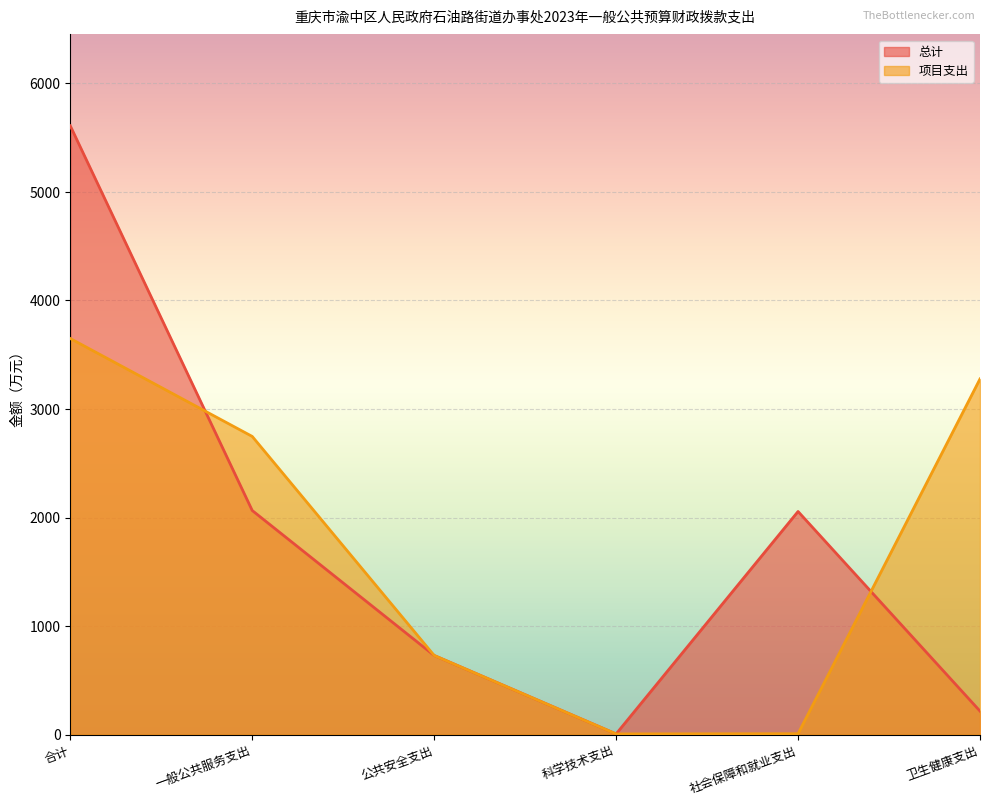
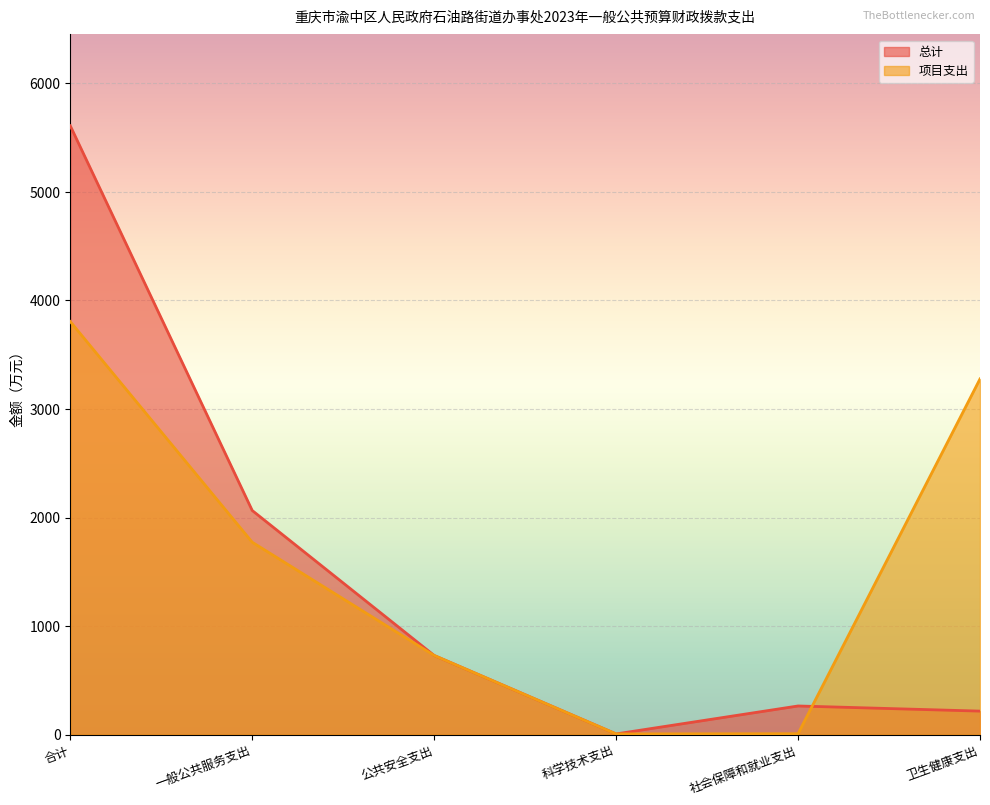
  {
    "总计": {
      "合计": 5610,
      "一般公共服务支出": 2060,
-     "社会保障和就业支出": 2060,
+     "社会保障和就业支出": 260,
      "卫生健康支出": 220
    },
    "项目支出": {
-     "合计": 3650,
-     "一般公共服务支出": 2750,
+     "合计": 3810,
+     "一般公共服务支出": 1770,
      "社会保障和就业支出": 10,
      "卫生健康支出": 3280
    }
  }
